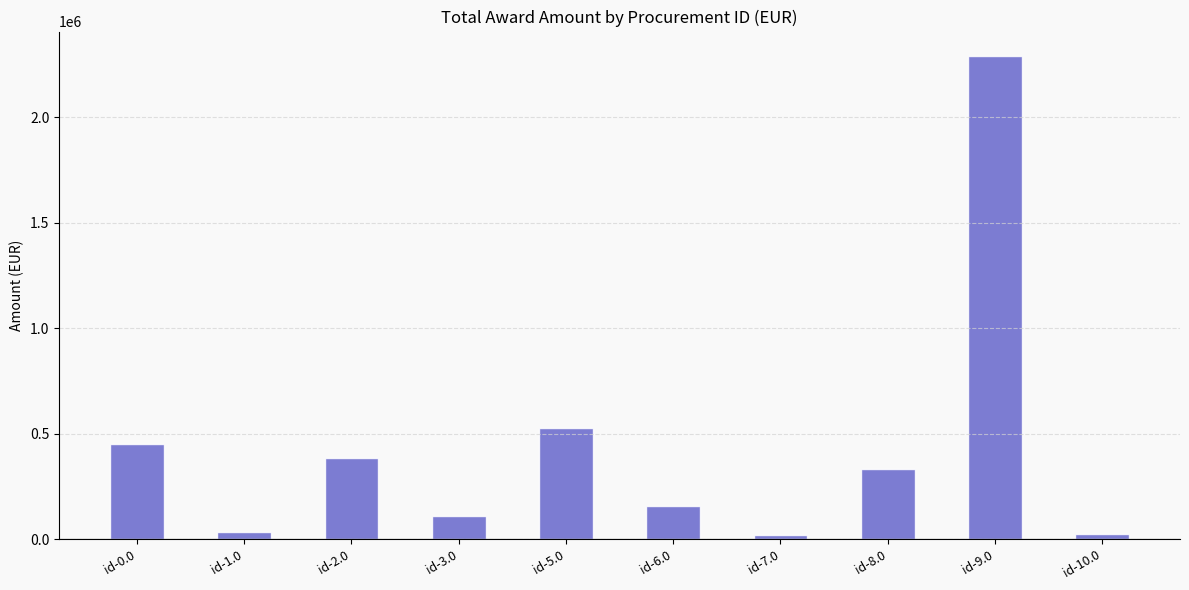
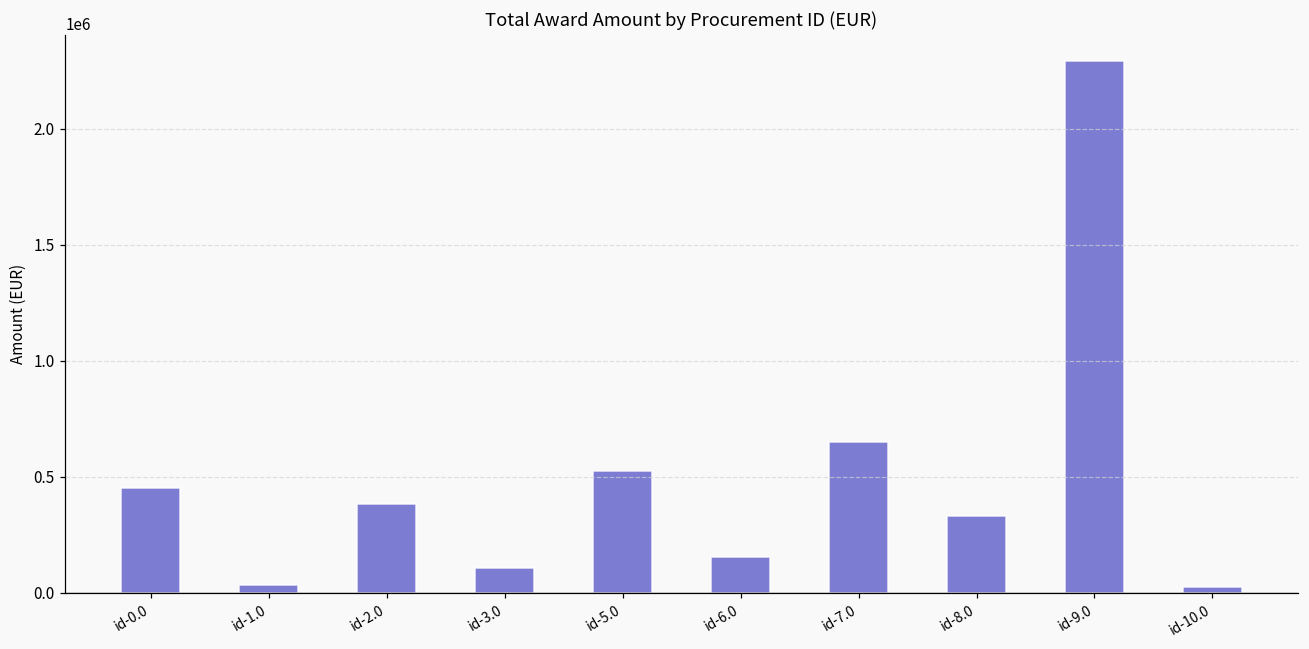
  {
    "id-0.0": 450000,
    "id-1.0": 30000,
    "id-2.0": 380000,
    "id-3.0": 110000,
    "id-5.0": 520000,
    "id-6.0": 160000,
-   "id-7.0": 20000,
+   "id-7.0": 650000,
    "id-8.0": 330000,
    "id-9.0": 2290000,
    "id-10.0": 20000
  }
